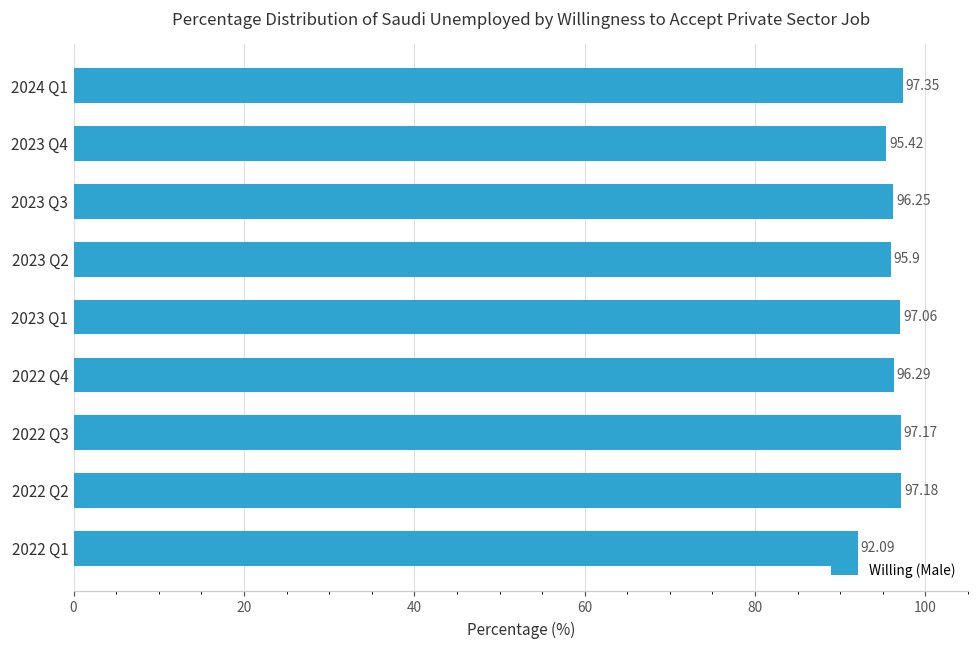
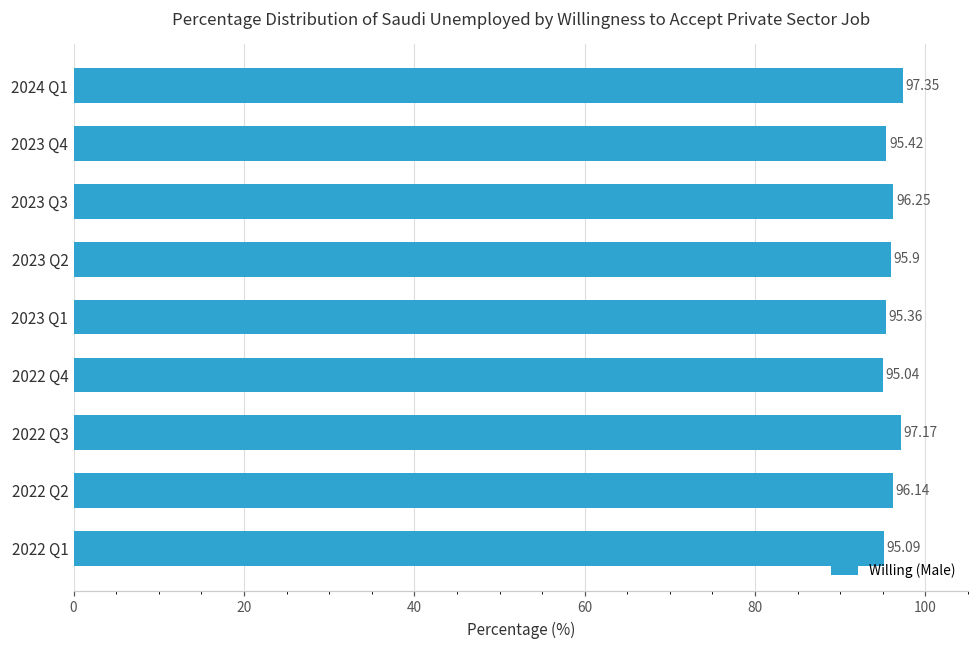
  {
    "2024 Q1": 97.35,
    "2023 Q4": 95.42,
    "2023 Q3": 96.25,
    "2023 Q2": 95.9,
-   "2023 Q1": 97.06,
-   "2022 Q4": 96.29,
+   "2023 Q1": 95.36,
+   "2022 Q4": 95.04,
    "2022 Q3": 97.17,
-   "2022 Q2": 97.18,
-   "2022 Q1": 92.09
+   "2022 Q2": 96.14,
+   "2022 Q1": 95.09
  }
